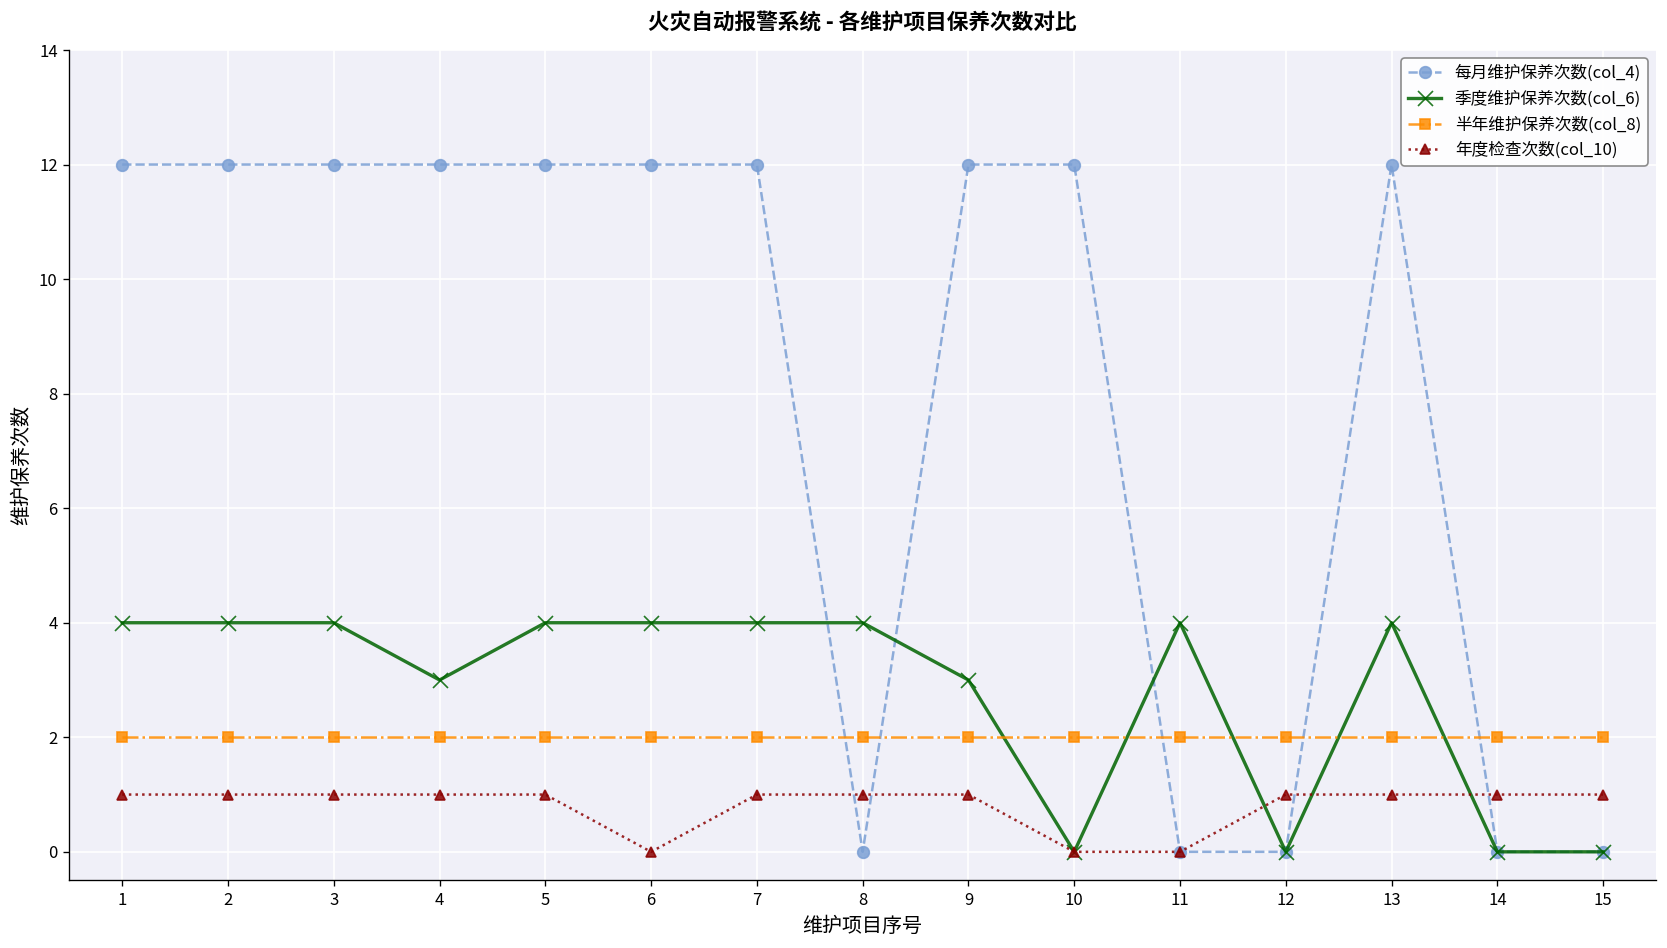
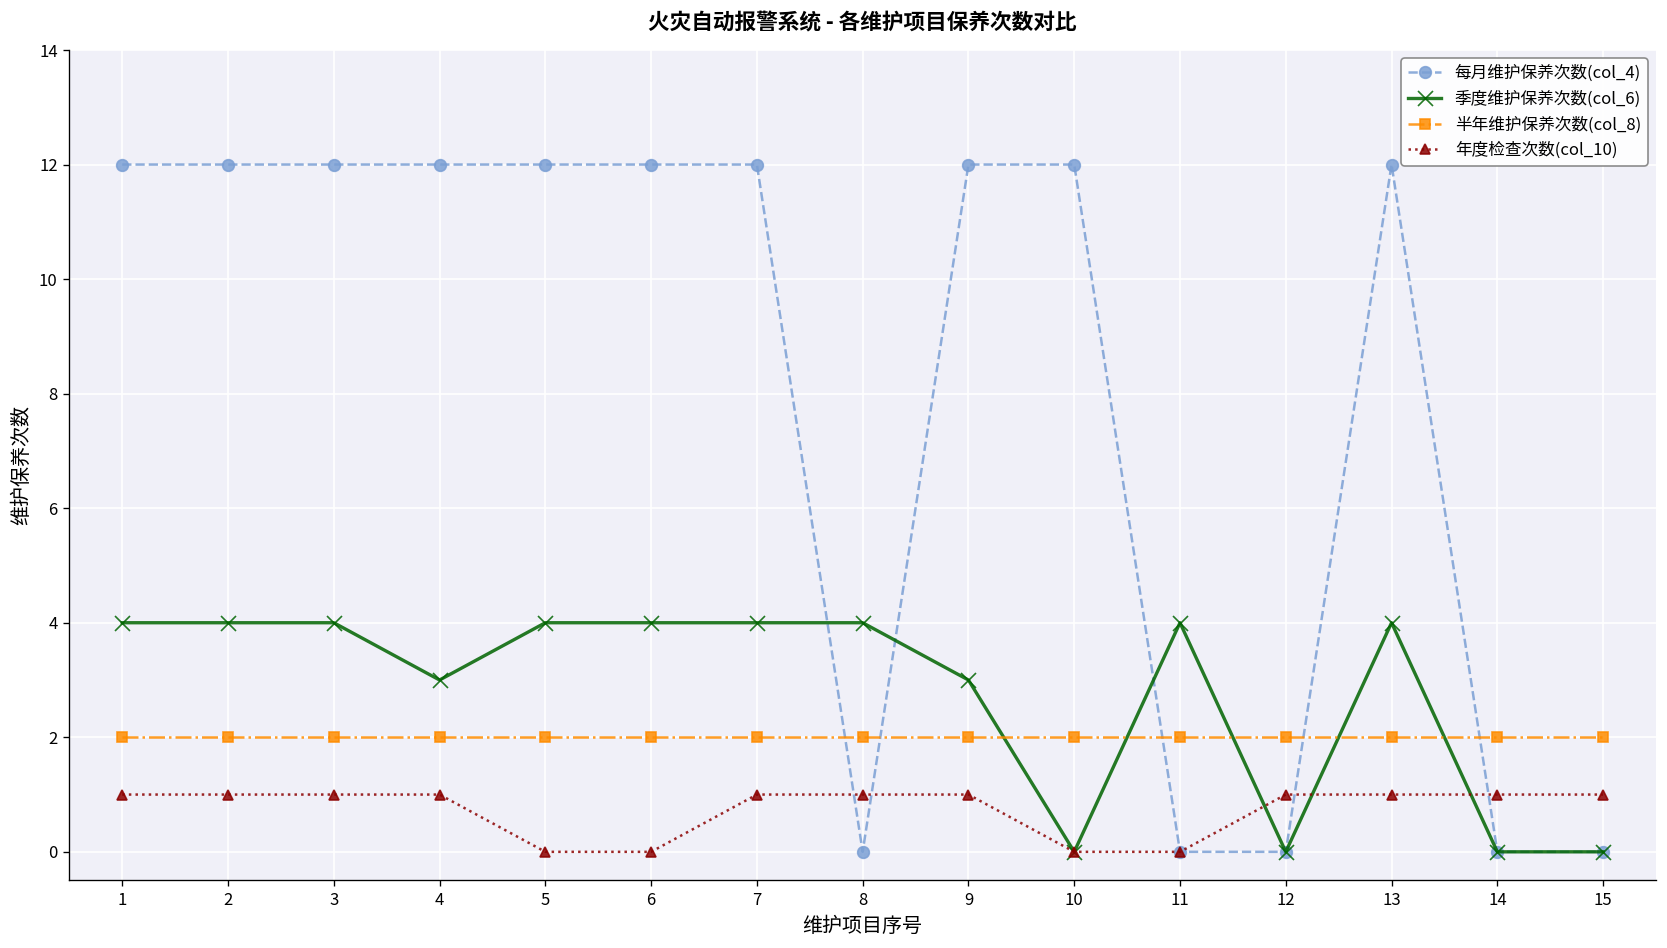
  {
    "每月维护保养次数(col_4)": {
      "1": 12,
      "2": 12,
      "3": 12,
      "4": 12,
      "5": 12,
      "6": 12,
      "7": 12,
      "8": 0,
      "9": 12,
      "10": 12,
      "13": 12
    },
    "季度维护保养次数(col_6)": {
      "1": 4,
      "2": 4,
      "3": 4,
      "4": 3,
      "5": 4,
      "6": 4,
      "7": 4,
      "8": 4,
      "9": 3,
      "11": 4,
      "13": 4
    },
    "半年维护保养次数(col_8)": {
      "1": 2,
      "2": 2,
      "3": 2,
      "4": 2,
      "5": 2,
      "6": 2,
      "7": 2,
      "8": 2,
      "9": 2,
      "10": 2,
      "11": 2,
      "12": 2,
      "13": 2,
      "14": 2,
      "15": 2
    },
    "年度检查次数(col_10)": {
      "1": 1,
      "2": 1,
      "3": 1,
      "4": 1,
-     "5": 1,
+     "5": 0,
      "6": 0,
      "7": 1,
      "8": 1,
      "9": 1,
      "12": 1,
      "13": 1,
      "14": 1,
      "15": 1
    }
  }
